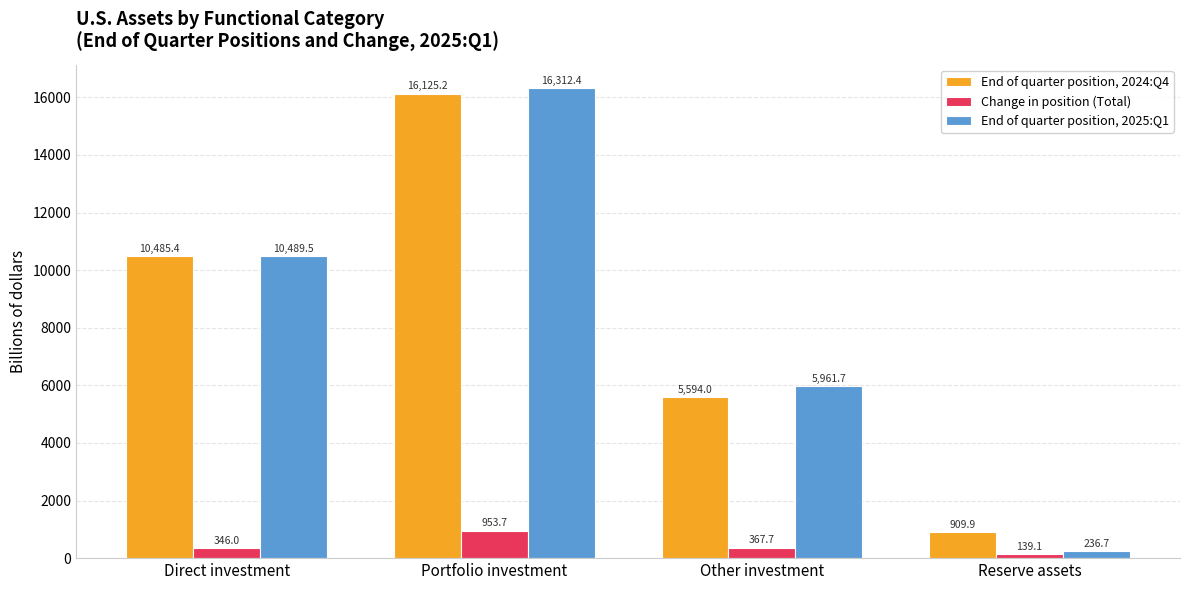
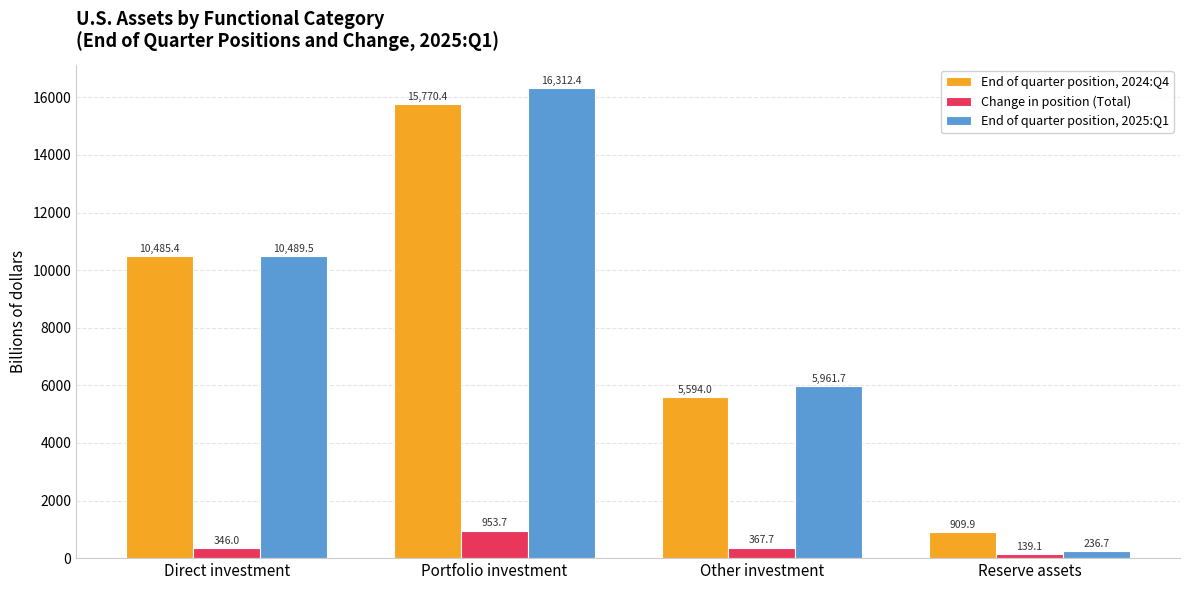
  {
    "End of quarter position, 2024:Q4": {
      "Direct investment": "10,485.4",
-     "Portfolio investment": "16,125.2",
+     "Portfolio investment": "15,770.4",
      "Other investment": "5,594.0",
      "Reserve assets": "909.9"
    },
    "Change in position (Total)": {
      "Direct investment": "346.0",
      "Portfolio investment": "953.7",
      "Other investment": "367.7",
      "Reserve assets": "139.1"
    },
    "End of quarter position, 2025:Q1": {
      "Direct investment": "10,489.5",
      "Portfolio investment": "16,312.4",
      "Other investment": "5,961.7",
      "Reserve assets": "236.7"
    }
  }
